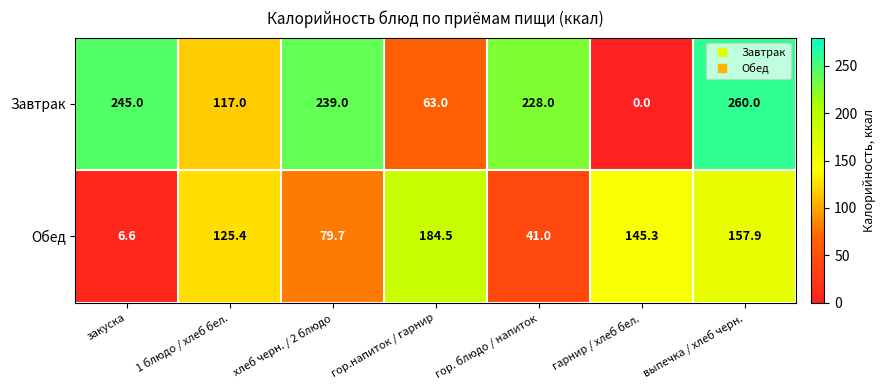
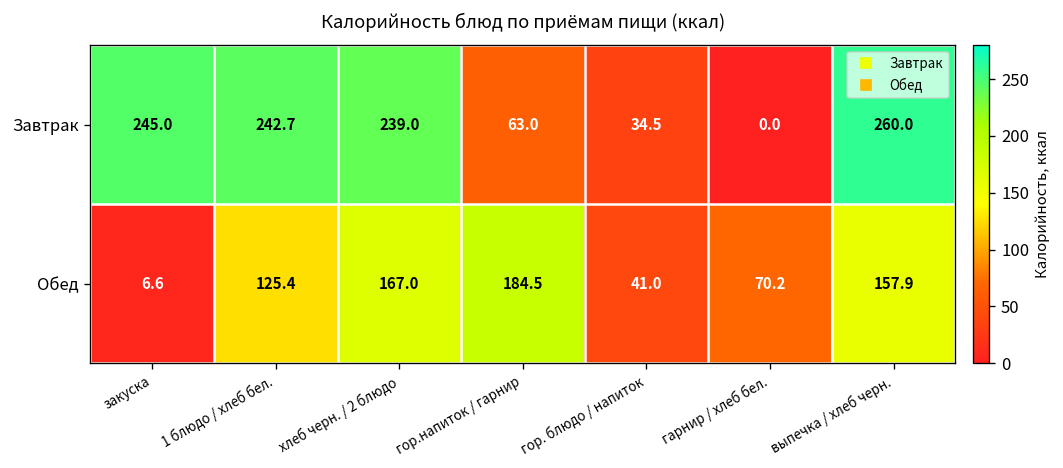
  {
    "Завтрак": {
      "закуска": 245.0,
-     "1 блюдо / хлеб бел.": 117.0,
+     "1 блюдо / хлеб бел.": 242.7,
      "хлеб черн. / 2 блюдо": 239.0,
      "гор.напиток / гарнир": 63.0,
-     "гор. блюдо / напиток": 228.0,
+     "гор. блюдо / напиток": 34.5,
      "гарнир / хлеб бел.": 0.0,
      "выпечка / хлеб черн.": 260.0
    },
    "Обед": {
      "закуска": 6.6,
      "1 блюдо / хлеб бел.": 125.4,
-     "хлеб черн. / 2 блюдо": 79.7,
+     "хлеб черн. / 2 блюдо": 167.0,
      "гор.напиток / гарнир": 184.5,
      "гор. блюдо / напиток": 41.0,
-     "гарнир / хлеб бел.": 145.3,
+     "гарнир / хлеб бел.": 70.2,
      "выпечка / хлеб черн.": 157.9
    }
  }
